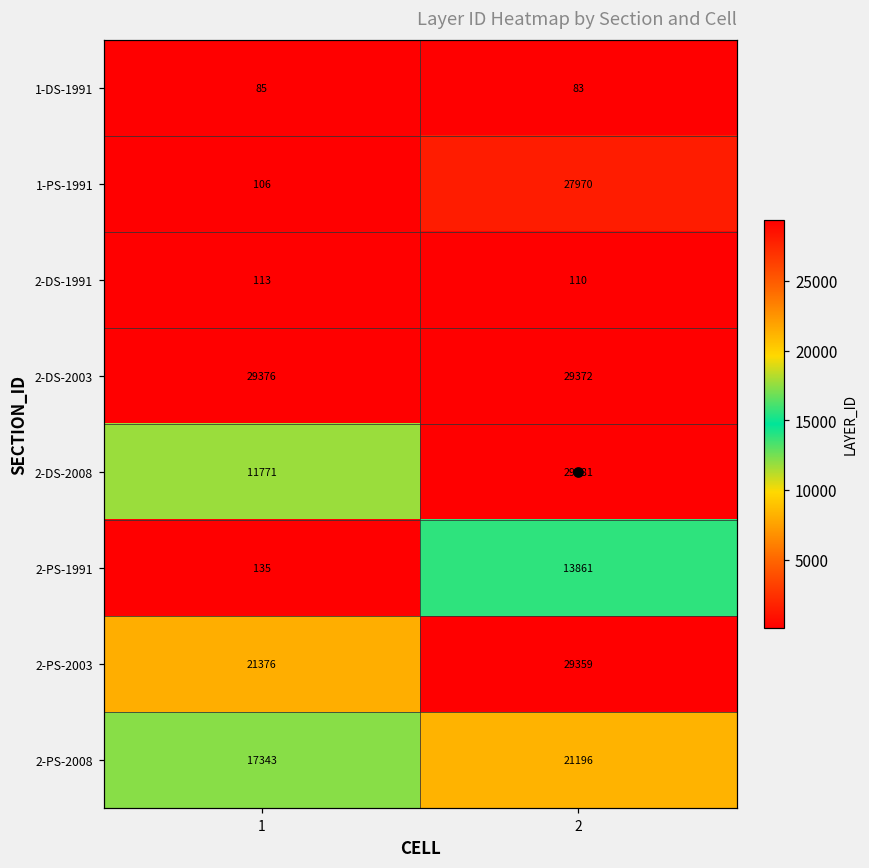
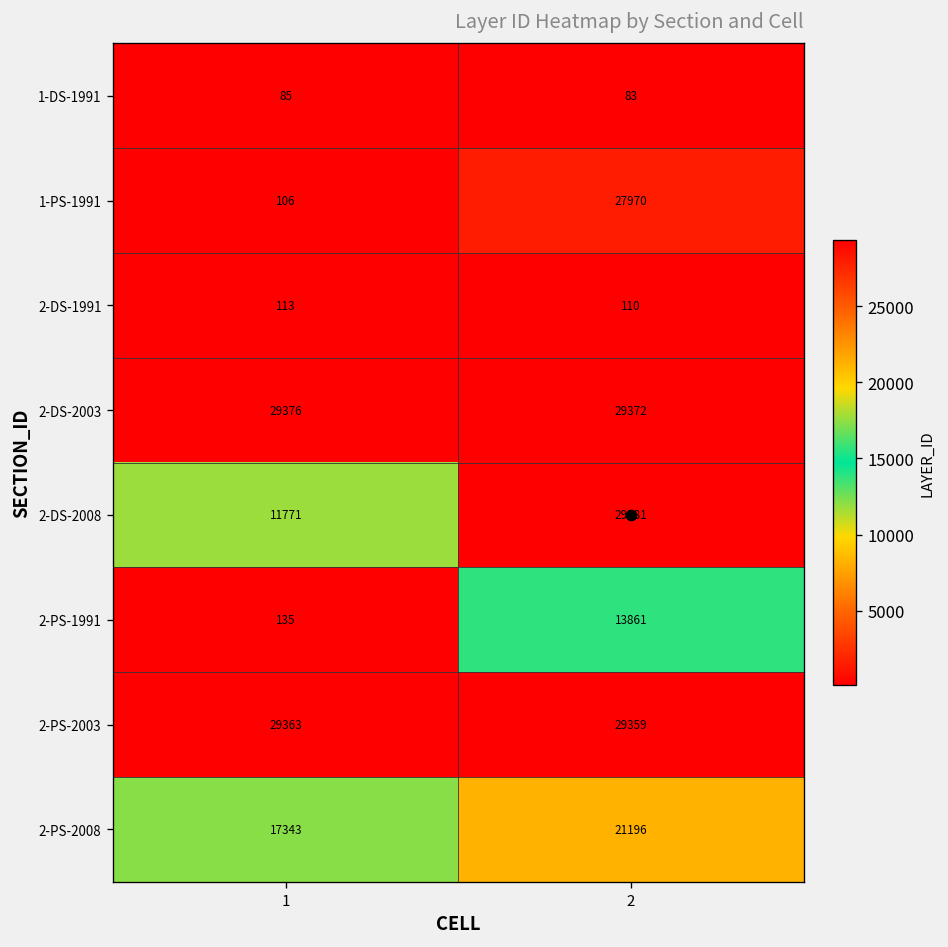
  {
    "1-DS-1991": {
      "1": 85,
      "2": 83
    },
    "1-PS-1991": {
      "1": 106,
      "2": 27970
    },
    "2-DS-1991": {
      "1": 113,
      "2": 110
    },
    "2-DS-2003": {
      "1": 29376,
      "2": 29372
    },
    "2-DS-2008": {
      "1": 11771
    },
    "2-PS-1991": {
      "1": 135,
      "2": 13861
    },
    "2-PS-2003": {
-     "1": 21376,
+     "1": 29363,
      "2": 29359
    },
    "2-PS-2008": {
      "1": 17343,
      "2": 21196
    }
  }
